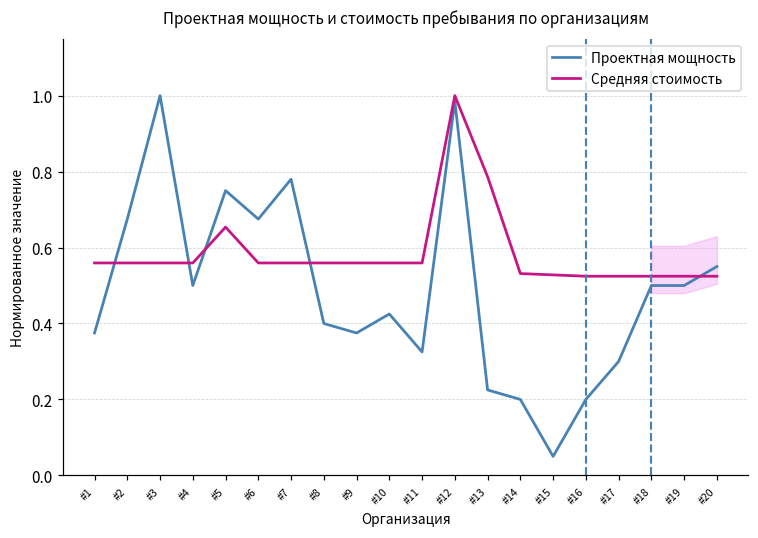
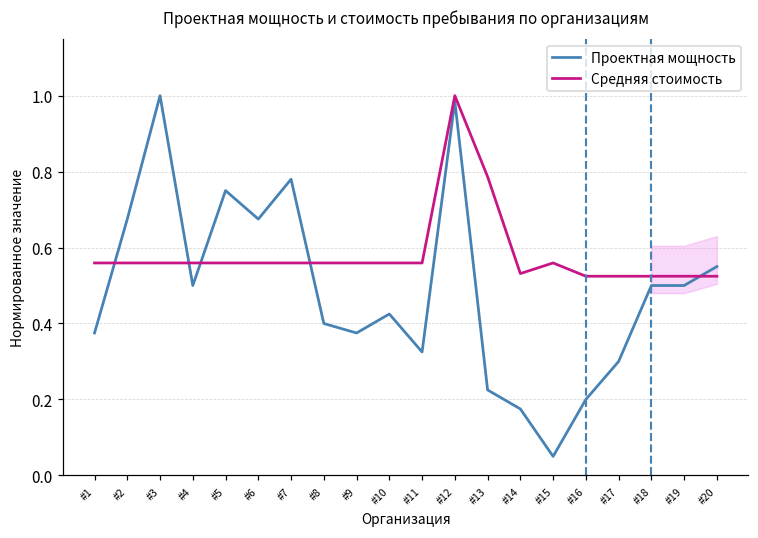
  {
    "Проектная мощность": {
      "#1": 0.38,
      "#2": 0.68,
      "#3": 1.00,
      "#4": 0.50,
      "#5": 0.75,
      "#6": 0.68,
      "#7": 0.78,
      "#8": 0.40,
      "#9": 0.38,
      "#10": 0.43,
      "#11": 0.33,
      "#12": 0.99,
      "#13": 0.23,
-     "#14": 0.20,
+     "#14": 0.18,
      "#15": 0.05,
      "#16": 0.20,
      "#17": 0.30,
      "#18": 0.50,
      "#19": 0.50,
      "#20": 0.55
    },
    "Средняя стоимость": {
      "#1": 0.56,
      "#2": 0.56,
      "#3": 0.56,
      "#4": 0.56,
-     "#5": 0.65,
+     "#5": 0.56,
      "#6": 0.56,
      "#7": 0.56,
      "#8": 0.56,
      "#9": 0.56,
      "#10": 0.56,
      "#11": 0.56,
      "#12": 1.00,
      "#13": 0.79,
      "#14": 0.53,
-     "#15": 0.53,
+     "#15": 0.56,
      "#16": 0.52,
      "#17": 0.52,
      "#18": 0.52,
      "#19": 0.52,
      "#20": 0.52
    }
  }
